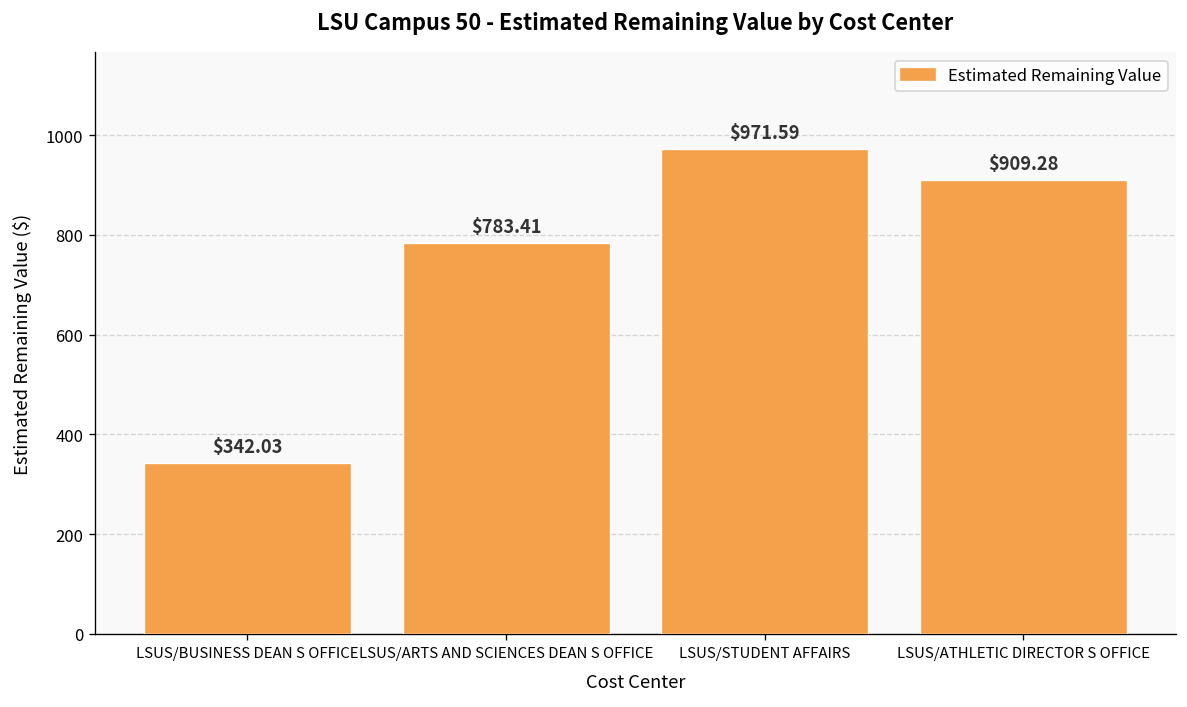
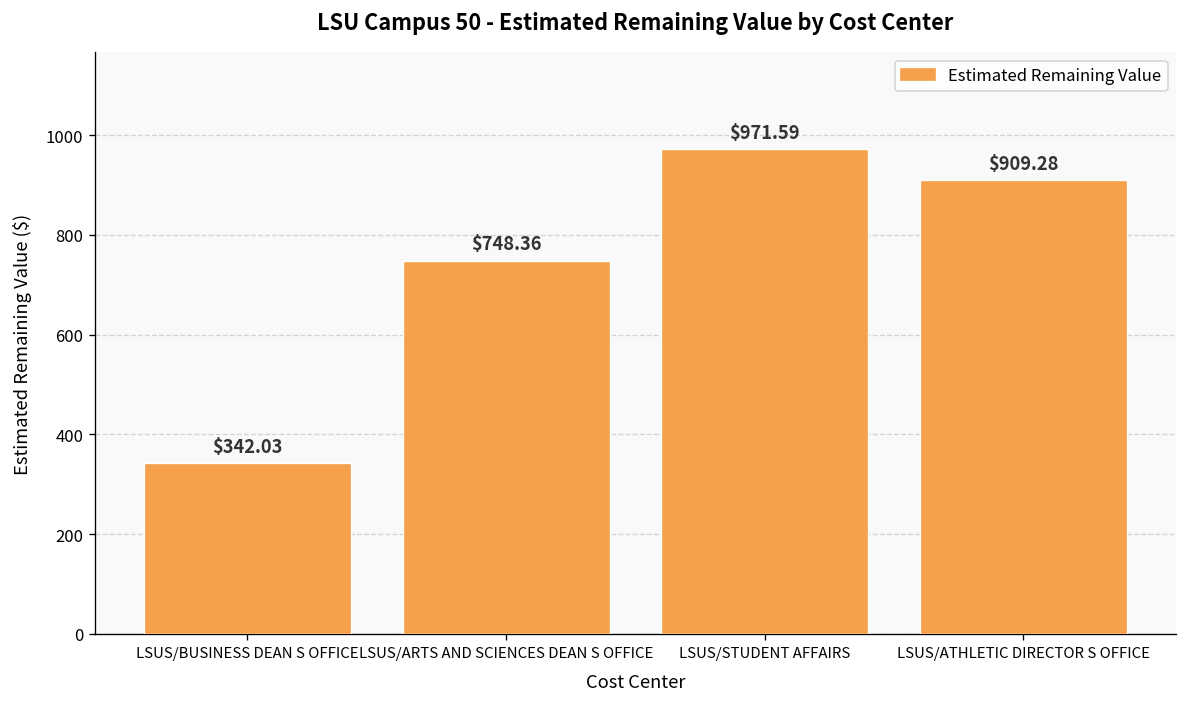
  {
    "LSUS/BUSINESS DEAN S OFFICE": "$342.03",
-   "LSUS/ARTS AND SCIENCES DEAN S OFFICE": "$783.41",
+   "LSUS/ARTS AND SCIENCES DEAN S OFFICE": "$748.36",
    "LSUS/STUDENT AFFAIRS": "$971.59",
    "LSUS/ATHLETIC DIRECTOR S OFFICE": "$909.28"
  }
